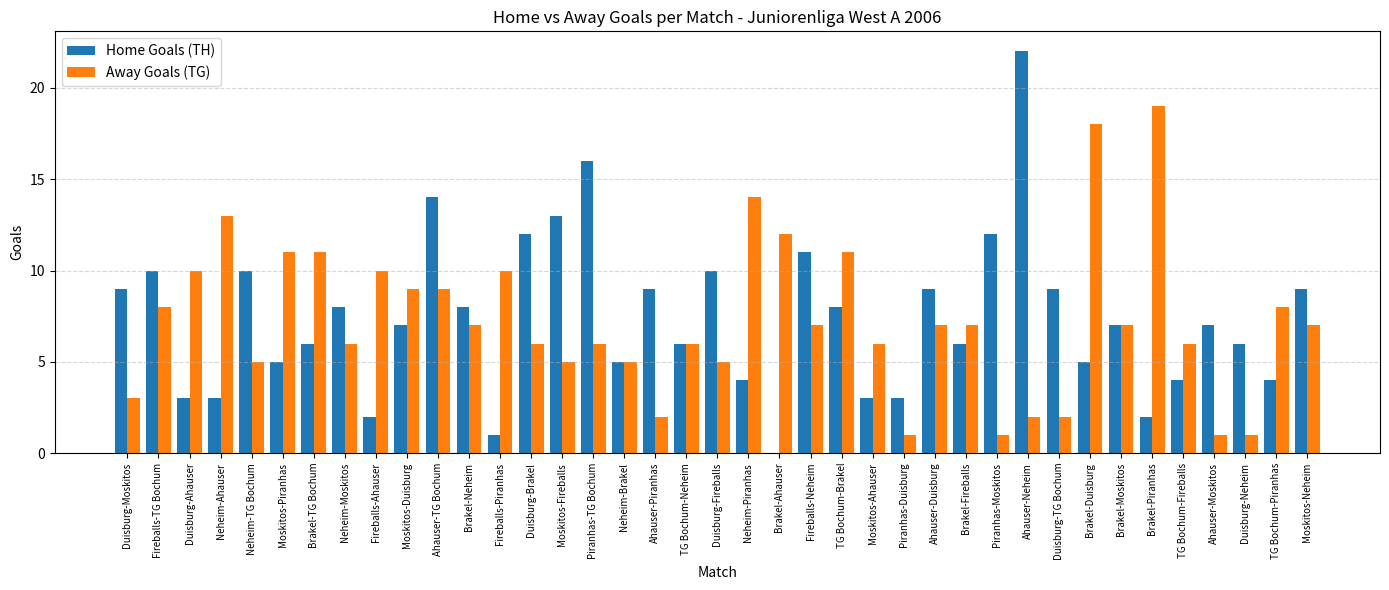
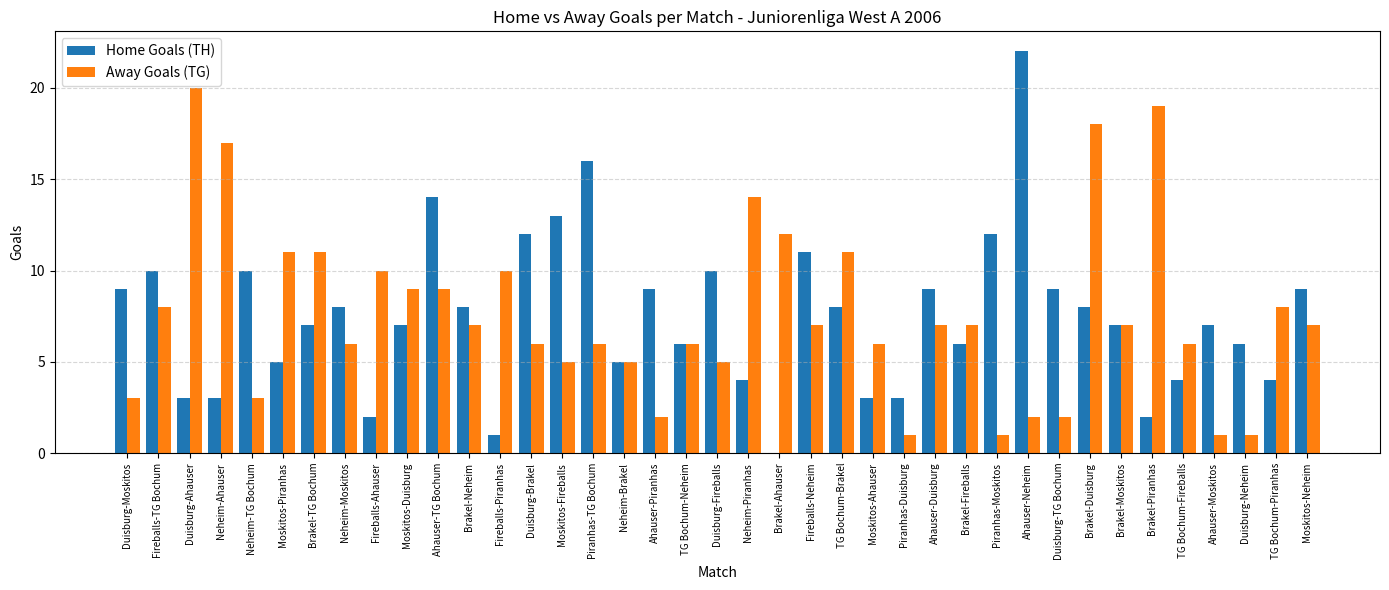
  {
    "Home Goals (TH)": {
      "Duisburg-Moskitos": 9,
      "Fireballs-TG Bochum": 10,
      "Duisburg-Ahauser": 3,
      "Neheim-Ahauser": 3,
      "Neheim-TG Bochum": 10,
      "Moskitos-Piranhas": 5,
-     "Brakel-TG Bochum": 6,
+     "Brakel-TG Bochum": 7,
      "Neheim-Moskitos": 8,
      "Fireballs-Ahauser": 2,
      "Moskitos-Duisburg": 7,
      "Ahauser-TG Bochum": 14,
      "Brakel-Neheim": 8,
      "Fireballs-Piranhas": 1,
      "Duisburg-Brakel": 12,
      "Moskitos-Fireballs": 13,
      "Piranhas-TG Bochum": 16,
      "Neheim-Brakel": 5,
      "Ahauser-Piranhas": 9,
      "TG Bochum-Neheim": 6,
      "Duisburg-Fireballs": 10,
      "Neheim-Piranhas": 4,
      "Brakel-Ahauser": 0,
      "Fireballs-Neheim": 11,
      "TG Bochum-Brakel": 8,
      "Moskitos-Ahauser": 3,
      "Piranhas-Duisburg": 3,
      "Ahauser-Duisburg": 9,
      "Brakel-Fireballs": 6,
      "Piranhas-Moskitos": 12,
      "Ahauser-Neheim": 22,
      "Duisburg-TG Bochum": 9,
-     "Brakel-Duisburg": 5,
+     "Brakel-Duisburg": 8,
      "Brakel-Moskitos": 7,
      "Brakel-Piranhas": 2,
      "TG Bochum-Fireballs": 4,
      "Ahauser-Moskitos": 7,
      "Duisburg-Neheim": 6,
      "TG Bochum-Piranhas": 4,
      "Moskitos-Neheim": 9
    },
    "Away Goals (TG)": {
      "Duisburg-Moskitos": 3,
      "Fireballs-TG Bochum": 8,
-     "Duisburg-Ahauser": 10,
-     "Neheim-Ahauser": 13,
-     "Neheim-TG Bochum": 5,
+     "Duisburg-Ahauser": 20,
+     "Neheim-Ahauser": 17,
+     "Neheim-TG Bochum": 3,
      "Moskitos-Piranhas": 11,
      "Brakel-TG Bochum": 11,
      "Neheim-Moskitos": 6,
      "Fireballs-Ahauser": 10,
      "Moskitos-Duisburg": 9,
      "Ahauser-TG Bochum": 9,
      "Brakel-Neheim": 7,
      "Fireballs-Piranhas": 10,
      "Duisburg-Brakel": 6,
      "Moskitos-Fireballs": 5,
      "Piranhas-TG Bochum": 6,
      "Neheim-Brakel": 5,
      "Ahauser-Piranhas": 2,
      "TG Bochum-Neheim": 6,
      "Duisburg-Fireballs": 5,
      "Neheim-Piranhas": 14,
      "Brakel-Ahauser": 12,
      "Fireballs-Neheim": 7,
      "TG Bochum-Brakel": 11,
      "Moskitos-Ahauser": 6,
      "Piranhas-Duisburg": 1,
      "Ahauser-Duisburg": 7,
      "Brakel-Fireballs": 7,
      "Piranhas-Moskitos": 1,
      "Ahauser-Neheim": 2,
      "Duisburg-TG Bochum": 2,
      "Brakel-Duisburg": 18,
      "Brakel-Moskitos": 7,
      "Brakel-Piranhas": 19,
      "TG Bochum-Fireballs": 6,
      "Ahauser-Moskitos": 1,
      "Duisburg-Neheim": 1,
      "TG Bochum-Piranhas": 8,
      "Moskitos-Neheim": 7
    }
  }
